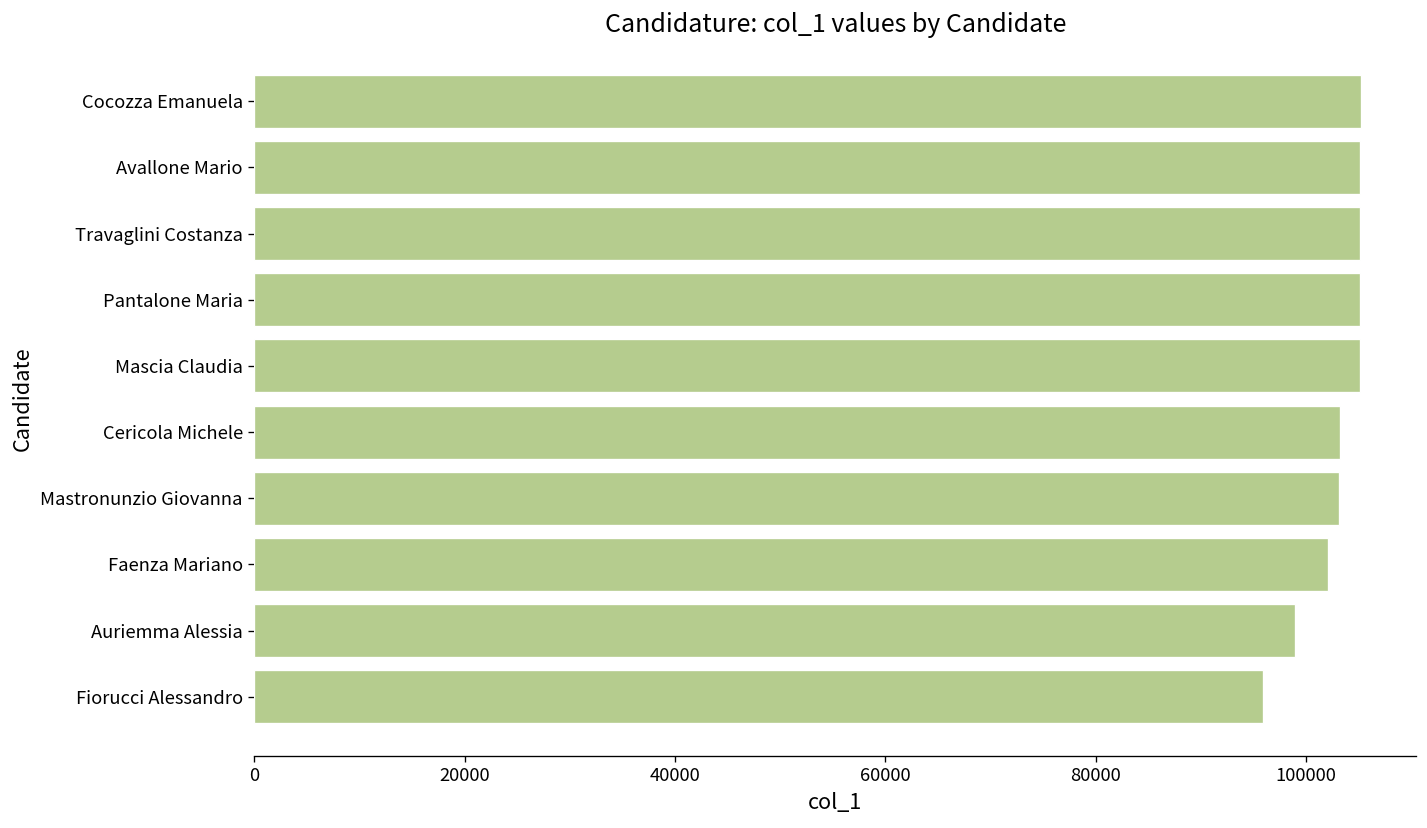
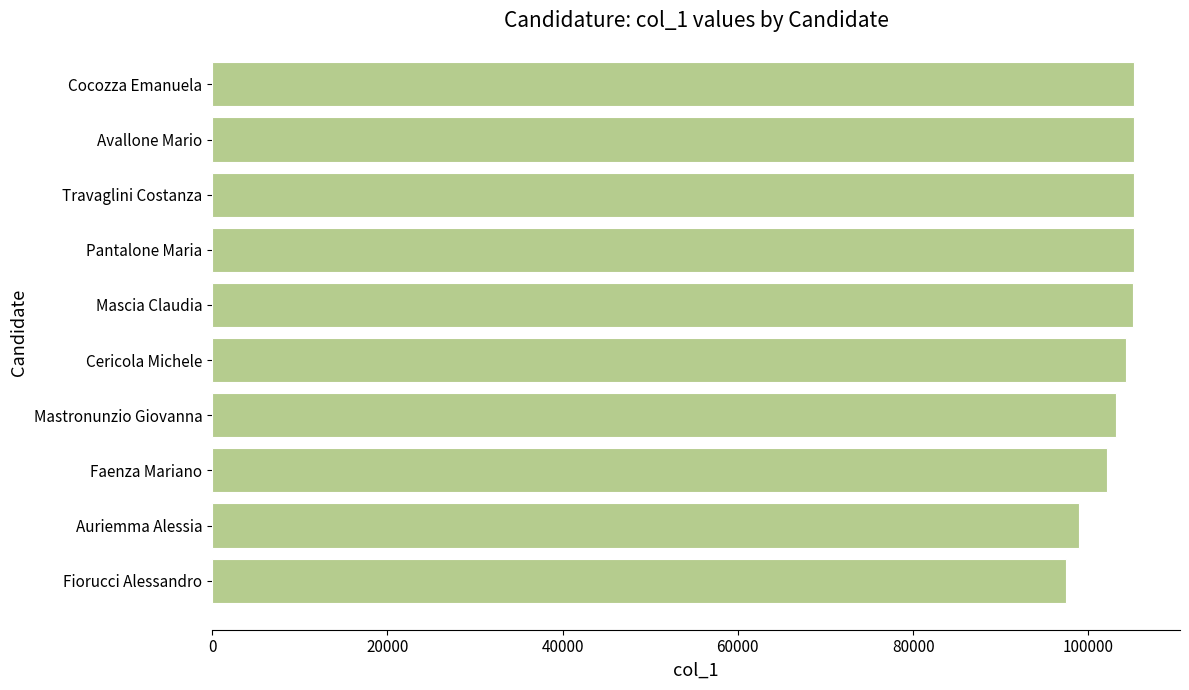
  {
    "Cocozza Emanuela": 105000,
    "Avallone Mario": 105000,
    "Travaglini Costanza": 105000,
    "Pantalone Maria": 105000,
    "Mascia Claudia": 105000,
-   "Cericola Michele": 103000,
+   "Cericola Michele": 104000,
    "Mastronunzio Giovanna": 103000,
    "Faenza Mariano": 102000,
    "Auriemma Alessia": 99000,
-   "Fiorucci Alessandro": 96000
+   "Fiorucci Alessandro": 98000
  }
